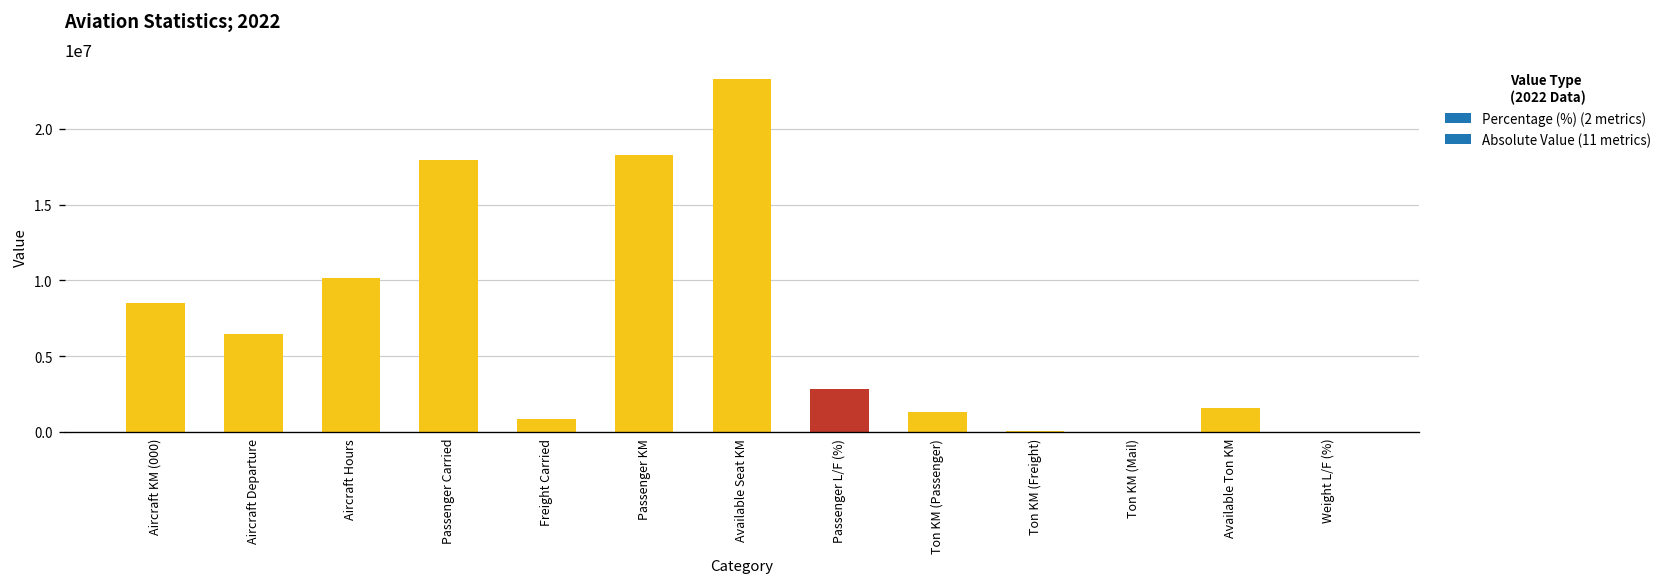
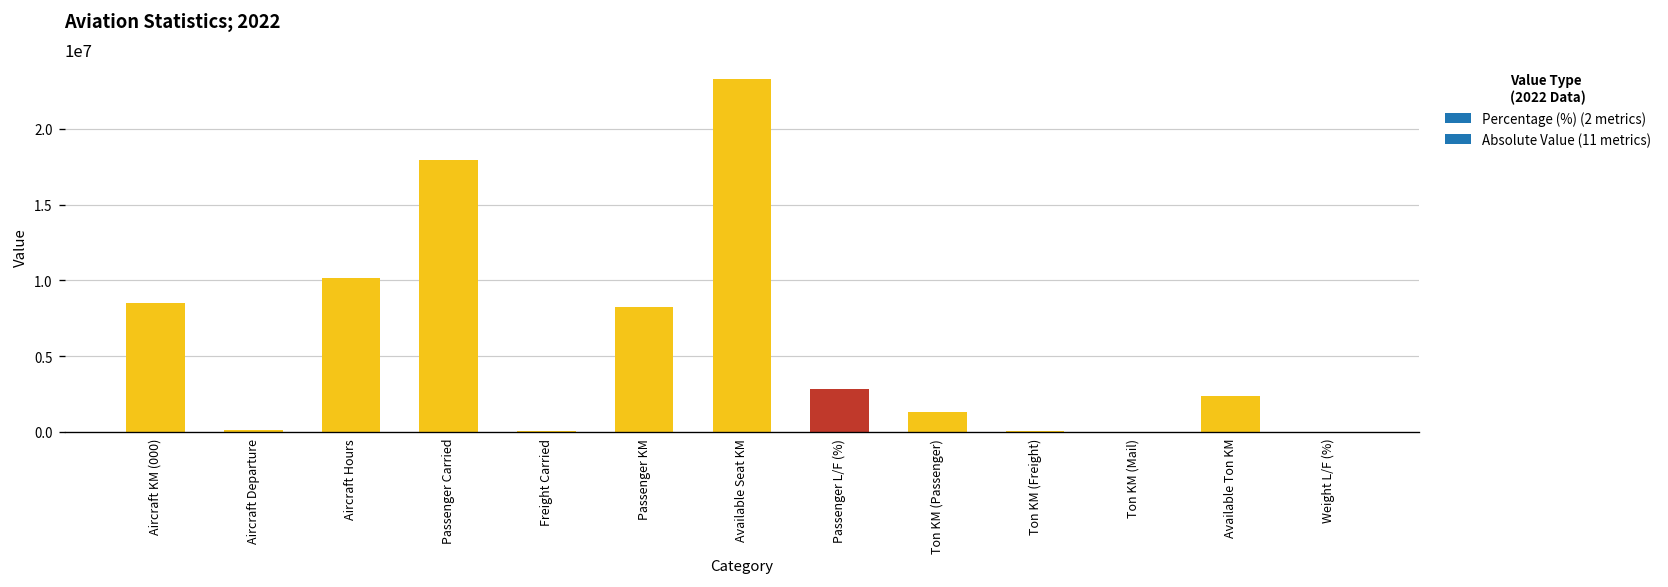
  {
    "Aircraft KM (000)": 8500000,
-   "Aircraft Departure": 6500000,
+   "Aircraft Departure": 100000,
    "Aircraft Hours": 10200000,
    "Passenger Carried": 17900000,
-   "Freight Carried": 900000,
-   "Passenger KM": 18300000,
+   "Freight Carried": 100000,
+   "Passenger KM": 8300000,
    "Available Seat KM": 23300000,
    "Passenger L/F (%)": 2900000,
    "Ton KM (Passenger)": 1300000,
-   "Available Ton KM": 1600000
+   "Available Ton KM": 2400000
  }
